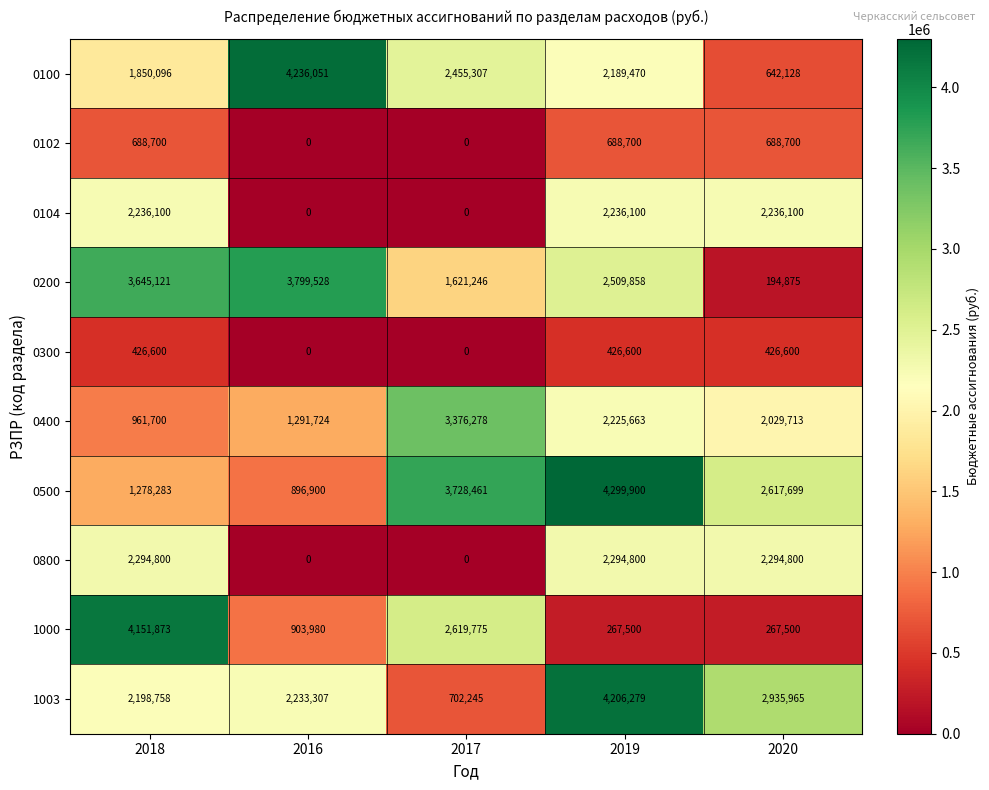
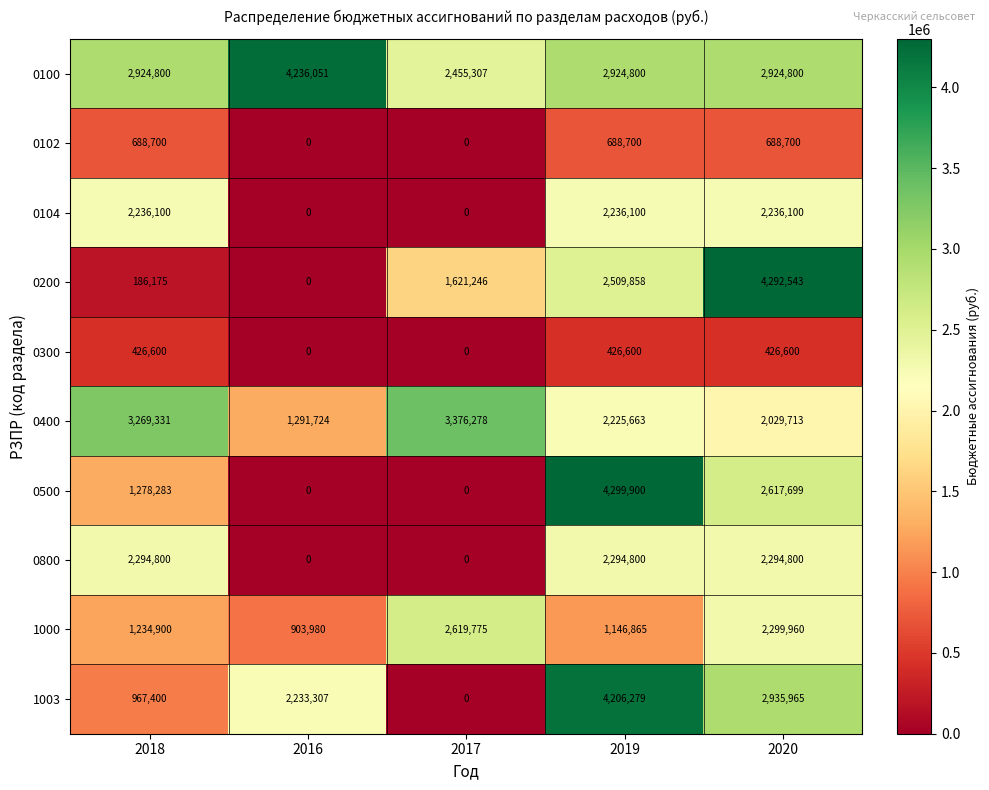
  {
    "0100": {
-     "2018": "1,850,096",
+     "2018": "2,924,800",
      "2016": "4,236,051",
      "2017": "2,455,307",
-     "2019": "2,189,470",
-     "2020": "642,128"
+     "2019": "2,924,800",
+     "2020": "2,924,800"
    },
    "0102": {
      "2018": "688,700",
      "2016": "0",
      "2017": "0",
      "2019": "688,700",
      "2020": "688,700"
    },
    "0104": {
      "2018": "2,236,100",
      "2016": "0",
      "2017": "0",
      "2019": "2,236,100",
      "2020": "2,236,100"
    },
    "0200": {
-     "2018": "3,645,121",
-     "2016": "3,799,528",
+     "2018": "186,175",
+     "2016": "0",
      "2017": "1,621,246",
      "2019": "2,509,858",
-     "2020": "194,875"
+     "2020": "4,292,543"
    },
    "0300": {
      "2018": "426,600",
      "2016": "0",
      "2017": "0",
      "2019": "426,600",
      "2020": "426,600"
    },
    "0400": {
-     "2018": "961,700",
+     "2018": "3,269,331",
      "2016": "1,291,724",
      "2017": "3,376,278",
      "2019": "2,225,663",
      "2020": "2,029,713"
    },
    "0500": {
      "2018": "1,278,283",
-     "2016": "896,900",
-     "2017": "3,728,461",
+     "2016": "0",
+     "2017": "0",
      "2019": "4,299,900",
      "2020": "2,617,699"
    },
    "0800": {
      "2018": "2,294,800",
      "2016": "0",
      "2017": "0",
      "2019": "2,294,800",
      "2020": "2,294,800"
    },
    "1000": {
-     "2018": "4,151,873",
+     "2018": "1,234,900",
      "2016": "903,980",
      "2017": "2,619,775",
-     "2019": "267,500",
-     "2020": "267,500"
+     "2019": "1,146,865",
+     "2020": "2,299,960"
    },
    "1003": {
-     "2018": "2,198,758",
+     "2018": "967,400",
      "2016": "2,233,307",
-     "2017": "702,245",
+     "2017": "0",
      "2019": "4,206,279",
      "2020": "2,935,965"
    }
  }
